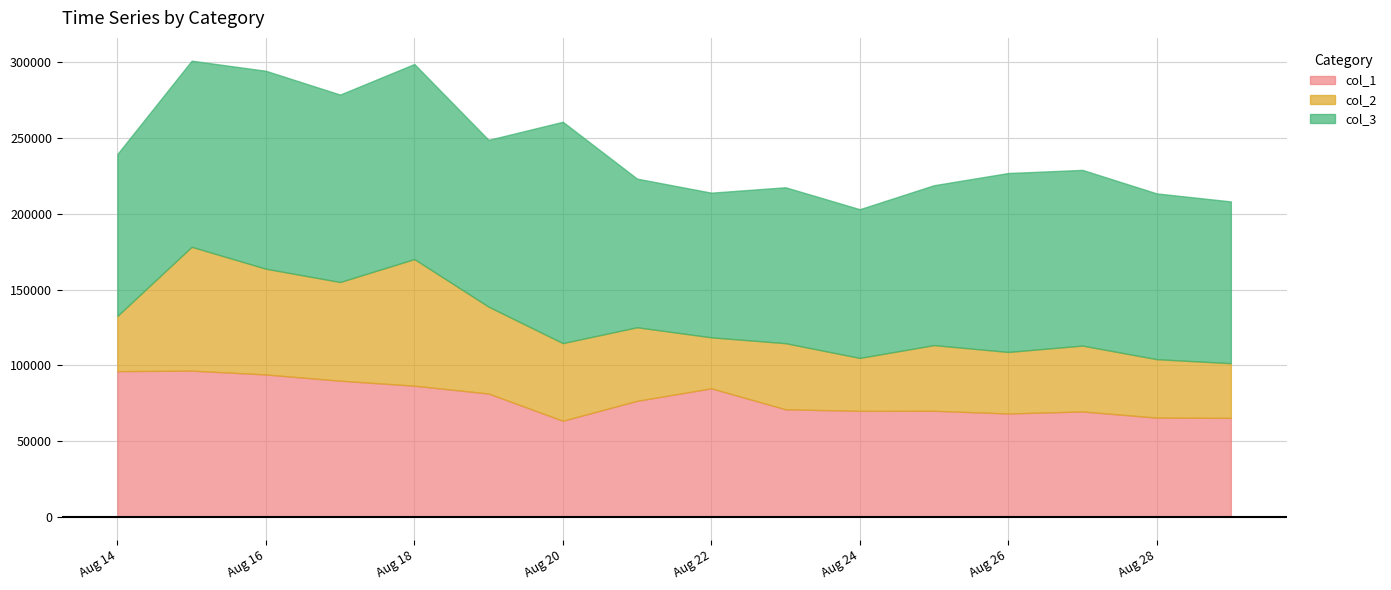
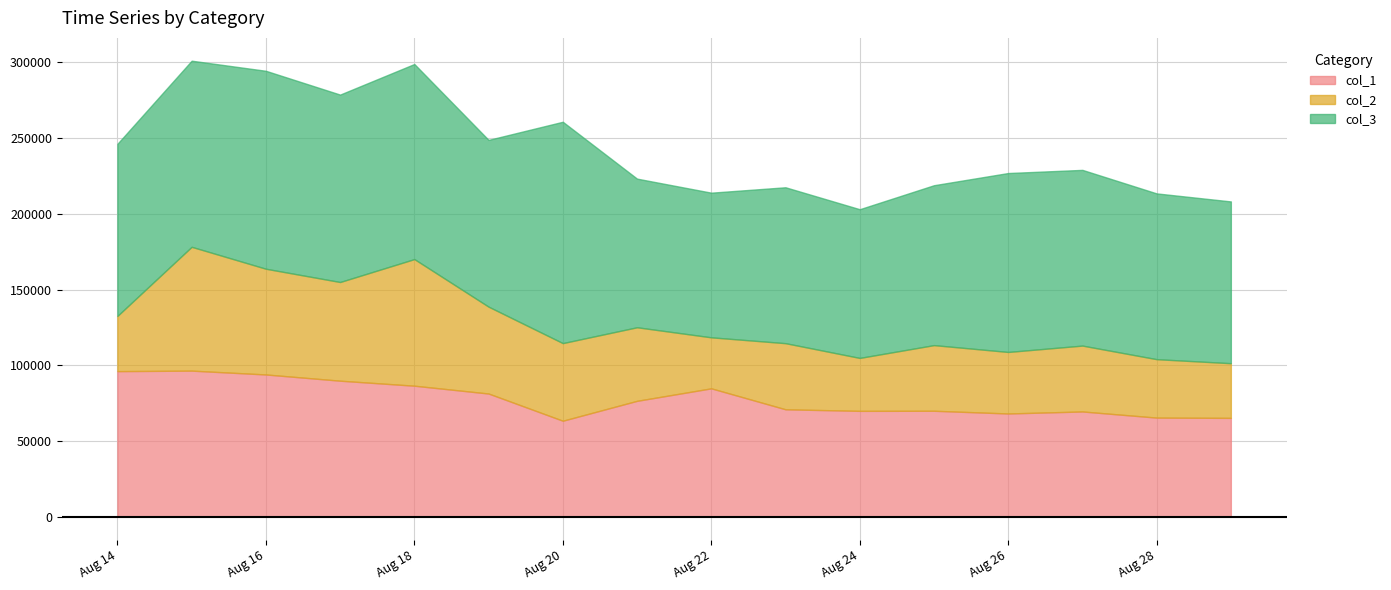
  {
    "col_1": {
      "Aug 14": 96000,
      "Aug 16": 94000,
      "Aug 18": 87000,
      "Aug 20": 63000,
      "Aug 22": 85000,
      "Aug 24": 70000,
      "Aug 26": 68000,
      "Aug 28": 65000
    },
    "col_2": {
      "Aug 14": 36000,
      "Aug 16": 70000,
      "Aug 18": 84000,
      "Aug 20": 51000,
      "Aug 22": 34000,
      "Aug 24": 35000,
      "Aug 26": 41000,
      "Aug 28": 39000
    },
    "col_3": {
-     "Aug 14": 107000,
+     "Aug 14": 114000,
      "Aug 16": 131000,
      "Aug 18": 129000,
      "Aug 20": 146000,
      "Aug 22": 95000,
      "Aug 24": 98000,
      "Aug 26": 118000,
      "Aug 28": 109000
    }
  }
